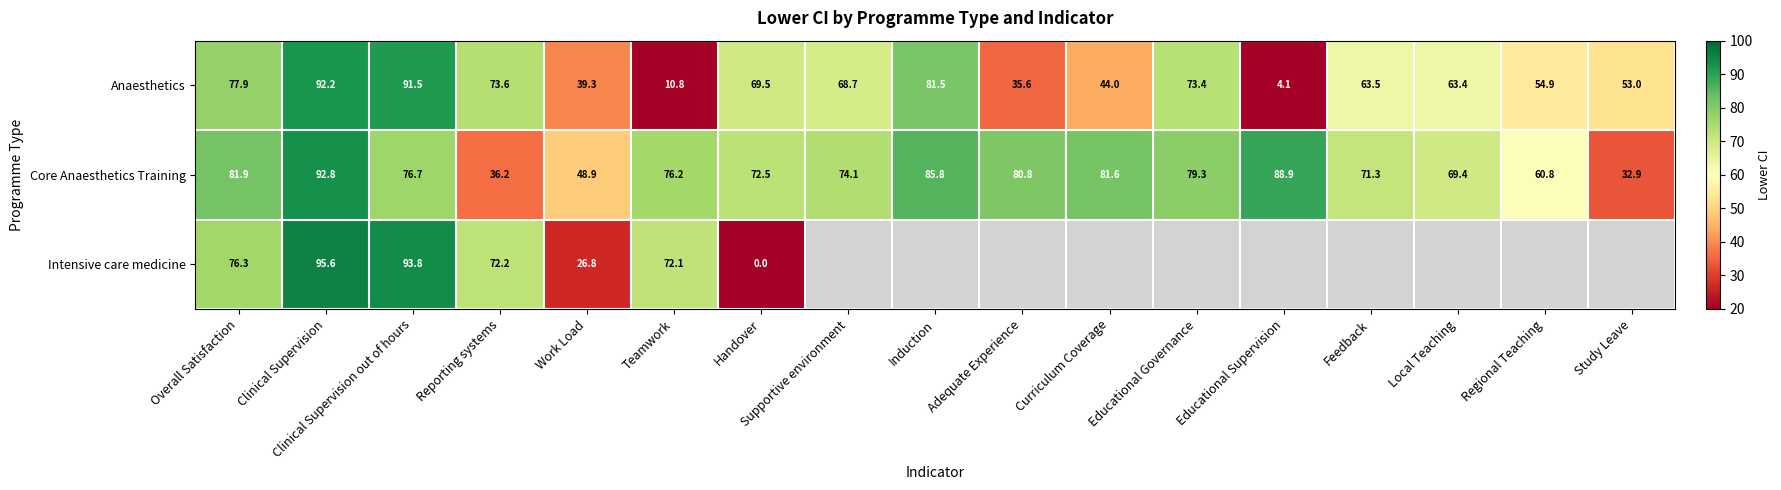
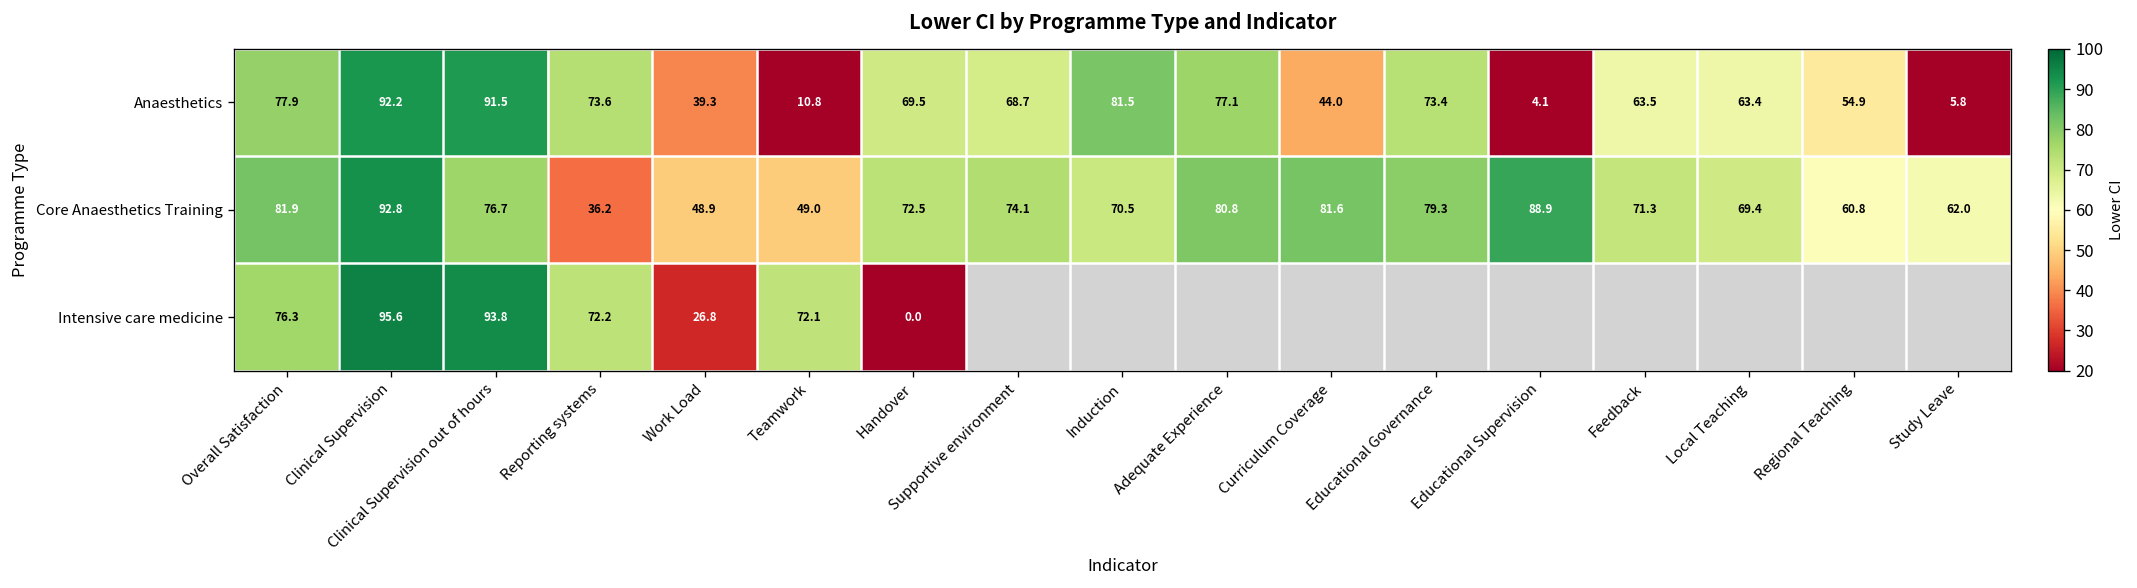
  {
    "Anaesthetics": {
      "Overall Satisfaction": 77.9,
      "Clinical Supervision": 92.2,
      "Clinical Supervision out of hours": 91.5,
      "Reporting systems": 73.6,
      "Work Load": 39.3,
      "Teamwork": 10.8,
      "Handover": 69.5,
      "Supportive environment": 68.7,
      "Induction": 81.5,
-     "Adequate Experience": 35.6,
+     "Adequate Experience": 77.1,
      "Curriculum Coverage": 44.0,
      "Educational Governance": 73.4,
      "Educational Supervision": 4.1,
      "Feedback": 63.5,
      "Local Teaching": 63.4,
      "Regional Teaching": 54.9,
-     "Study Leave": 53.0
+     "Study Leave": 5.8
    },
    "Core Anaesthetics Training": {
      "Overall Satisfaction": 81.9,
      "Clinical Supervision": 92.8,
      "Clinical Supervision out of hours": 76.7,
      "Reporting systems": 36.2,
      "Work Load": 48.9,
-     "Teamwork": 76.2,
+     "Teamwork": 49.0,
      "Handover": 72.5,
      "Supportive environment": 74.1,
-     "Induction": 85.8,
+     "Induction": 70.5,
      "Adequate Experience": 80.8,
      "Curriculum Coverage": 81.6,
      "Educational Governance": 79.3,
      "Educational Supervision": 88.9,
      "Feedback": 71.3,
      "Local Teaching": 69.4,
      "Regional Teaching": 60.8,
-     "Study Leave": 32.9
+     "Study Leave": 62.0
    },
    "Intensive care medicine": {
      "Overall Satisfaction": 76.3,
      "Clinical Supervision": 95.6,
      "Clinical Supervision out of hours": 93.8,
      "Reporting systems": 72.2,
      "Work Load": 26.8,
      "Teamwork": 72.1,
      "Handover": 0.0
    }
  }
